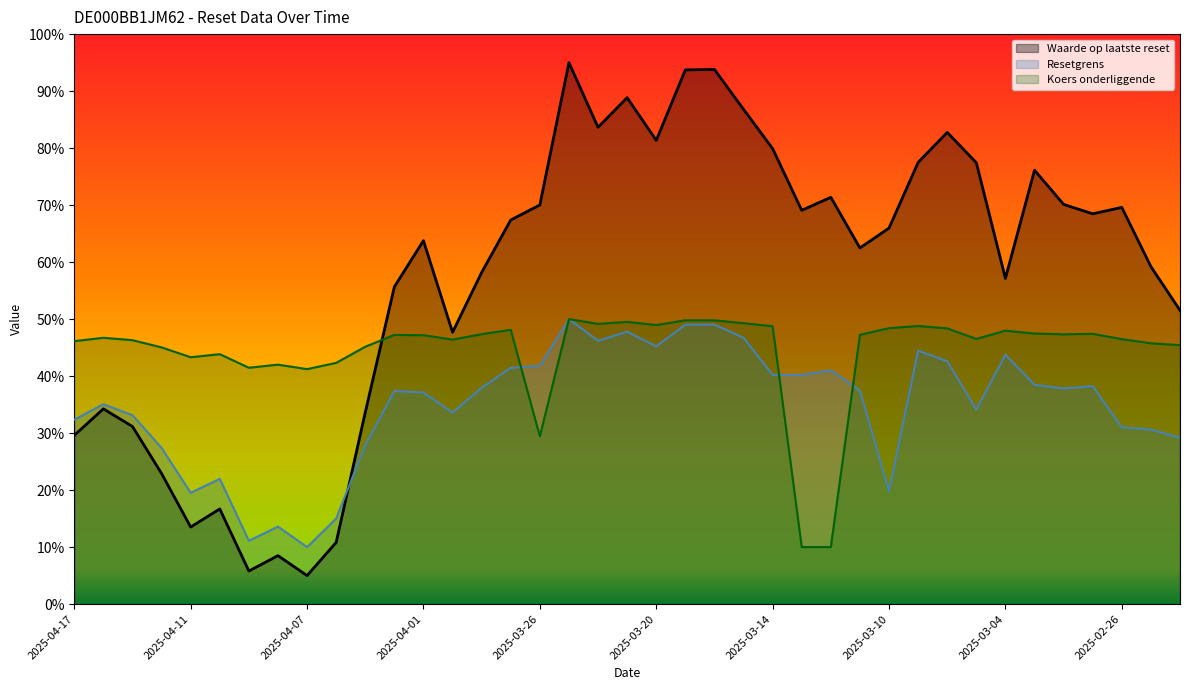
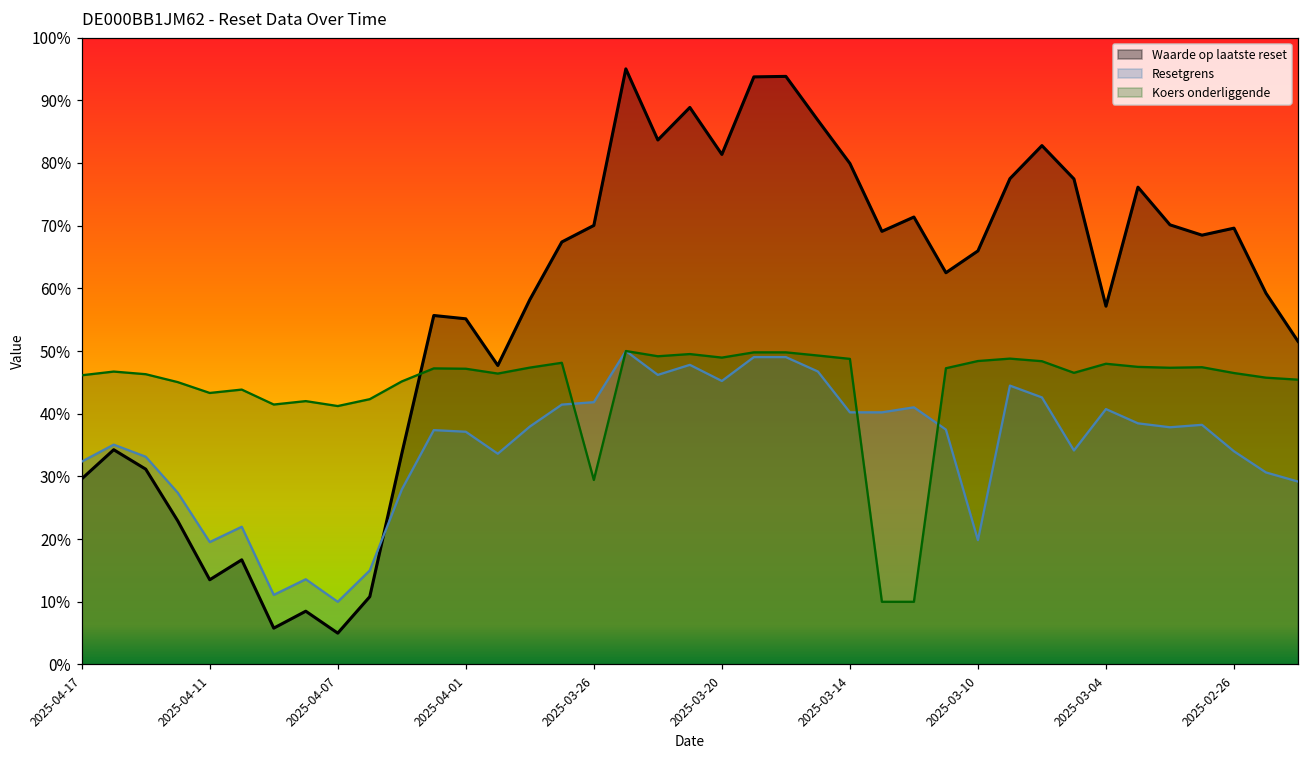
  {
    "Waarde op laatste reset": {
      "2025-04-17": "30%",
      "2025-04-11": "14%",
      "2025-04-07": "5%",
-     "2025-04-01": "64%",
+     "2025-04-01": "55%",
      "2025-03-26": "70%",
      "2025-03-20": "81%",
      "2025-03-14": "80%",
      "2025-03-10": "66%",
      "2025-03-04": "57%",
      "2025-02-26": "70%"
    },
    "Resetgrens": {
      "2025-04-17": "32%",
      "2025-04-11": "20%",
      "2025-04-07": "10%",
      "2025-04-01": "37%",
      "2025-03-26": "42%",
      "2025-03-20": "45%",
      "2025-03-14": "40%",
      "2025-03-10": "20%",
-     "2025-03-04": "44%",
-     "2025-02-26": "31%"
+     "2025-03-04": "41%",
+     "2025-02-26": "34%"
    },
    "Koers onderliggende": {
      "2025-04-17": "46%",
      "2025-04-11": "43%",
      "2025-04-07": "41%",
      "2025-04-01": "47%",
      "2025-03-26": "29%",
      "2025-03-20": "49%",
      "2025-03-14": "49%",
      "2025-03-10": "48%",
      "2025-03-04": "48%",
      "2025-02-26": "46%"
    }
  }
